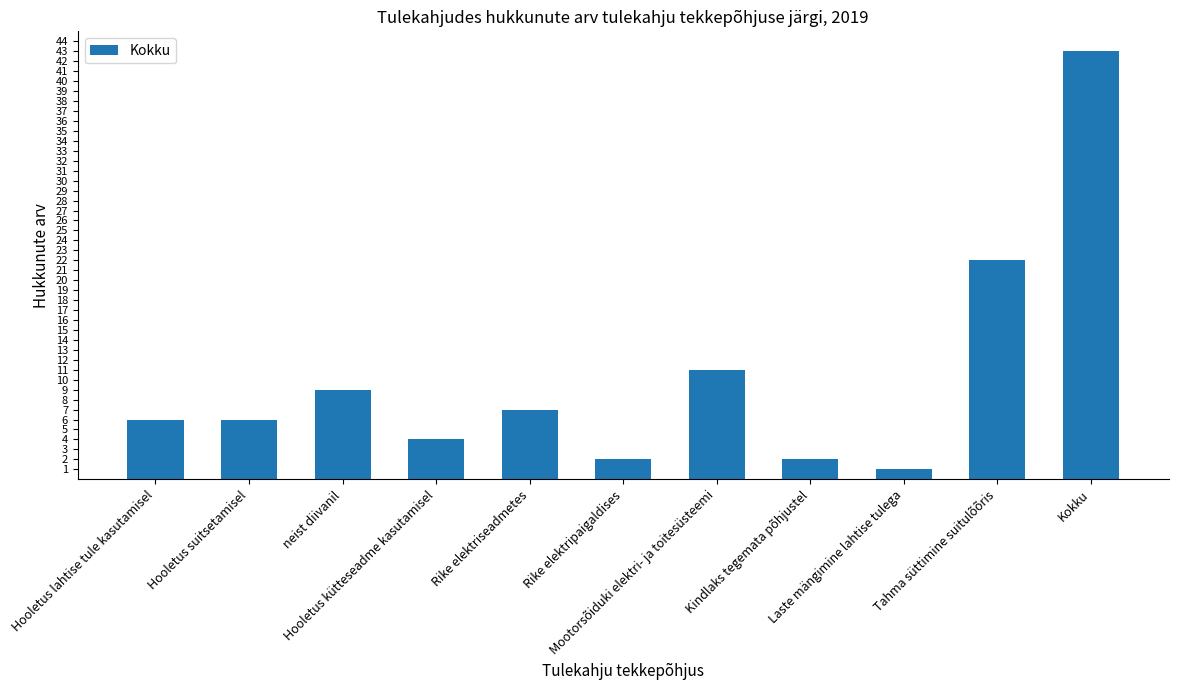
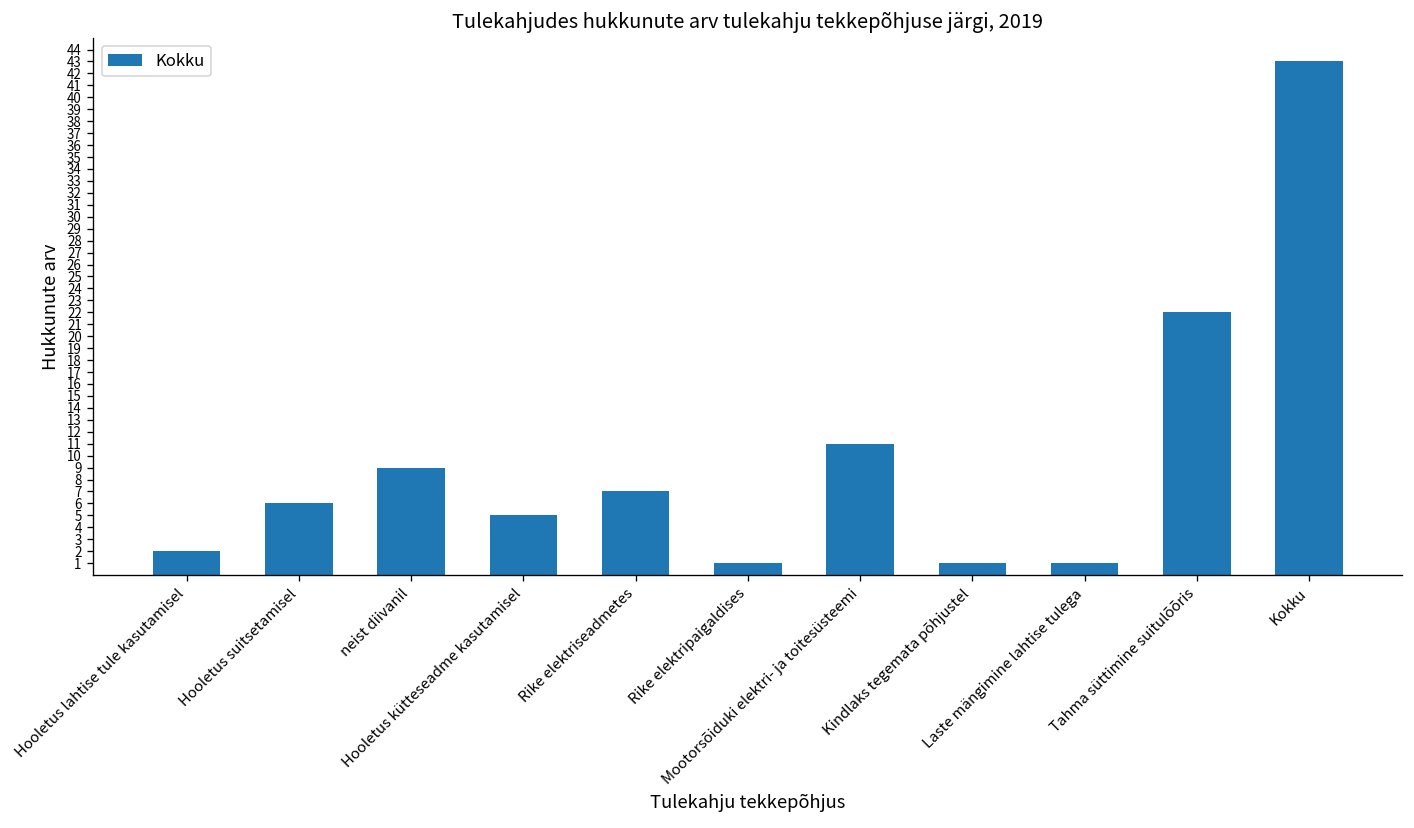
  {
-   "Hooletus lahtise tule kasutamisel": 6,
+   "Hooletus lahtise tule kasutamisel": 2,
    "Hooletus suitsetamisel": 6,
    "neist diivanil": 9,
-   "Hooletus kütteseadme kasutamisel": 4,
+   "Hooletus kütteseadme kasutamisel": 5,
    "Rike elektriseadmetes": 7,
-   "Rike elektripaigaldises": 2,
+   "Rike elektripaigaldises": 1,
    "Mootorsõiduki elektri- ja toitesüsteemi": 11,
-   "Kindlaks tegemata põhjustel": 2,
+   "Kindlaks tegemata põhjustel": 1,
    "Laste mängimine lahtise tulega": 1,
    "Tahma süttimine suitulõõris": 22,
    "Kokku": 43
  }
